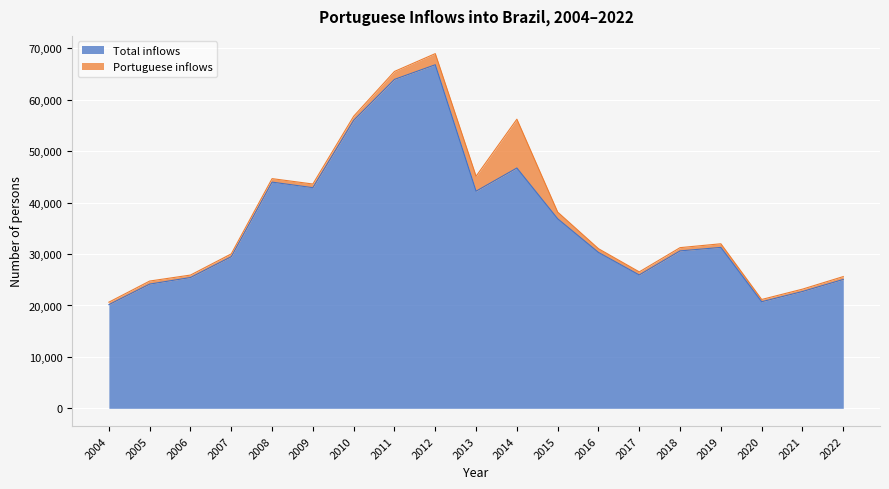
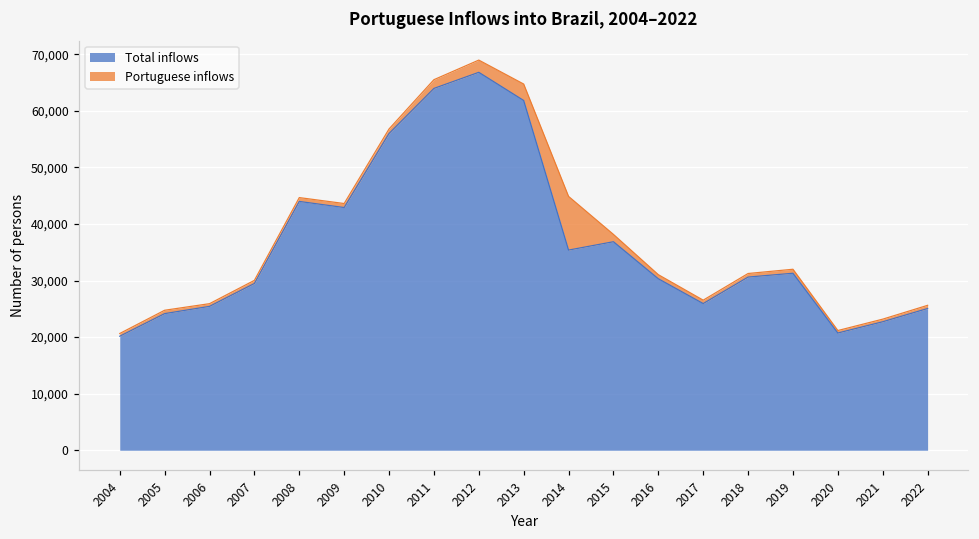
  {
    "Total inflows": {
      "2005": "24,000",
      "2007": "29,000",
      "2008": "44,000",
      "2009": "43,000",
      "2010": "56,000",
      "2011": "64,000",
      "2012": "67,000",
-     "2013": "42,000",
-     "2014": "47,000",
+     "2013": "62,000",
+     "2014": "35,000",
      "2015": "37,000",
      "2016": "30,000",
      "2017": "26,000",
      "2018": "31,000",
      "2019": "31,000",
      "2022": "25,000"
    },
    "Portuguese inflows": {
      "2005": "1,000",
      "2007": "1,000",
      "2008": "1,000",
      "2009": "1,000",
      "2010": "1,000",
      "2011": "2,000",
      "2012": "2,000",
      "2013": "3,000",
      "2014": "9,000",
      "2015": "1,000",
      "2016": "1,000",
      "2017": "1,000",
      "2018": "1,000",
      "2019": "1,000",
      "2022": "1,000"
    }
  }
